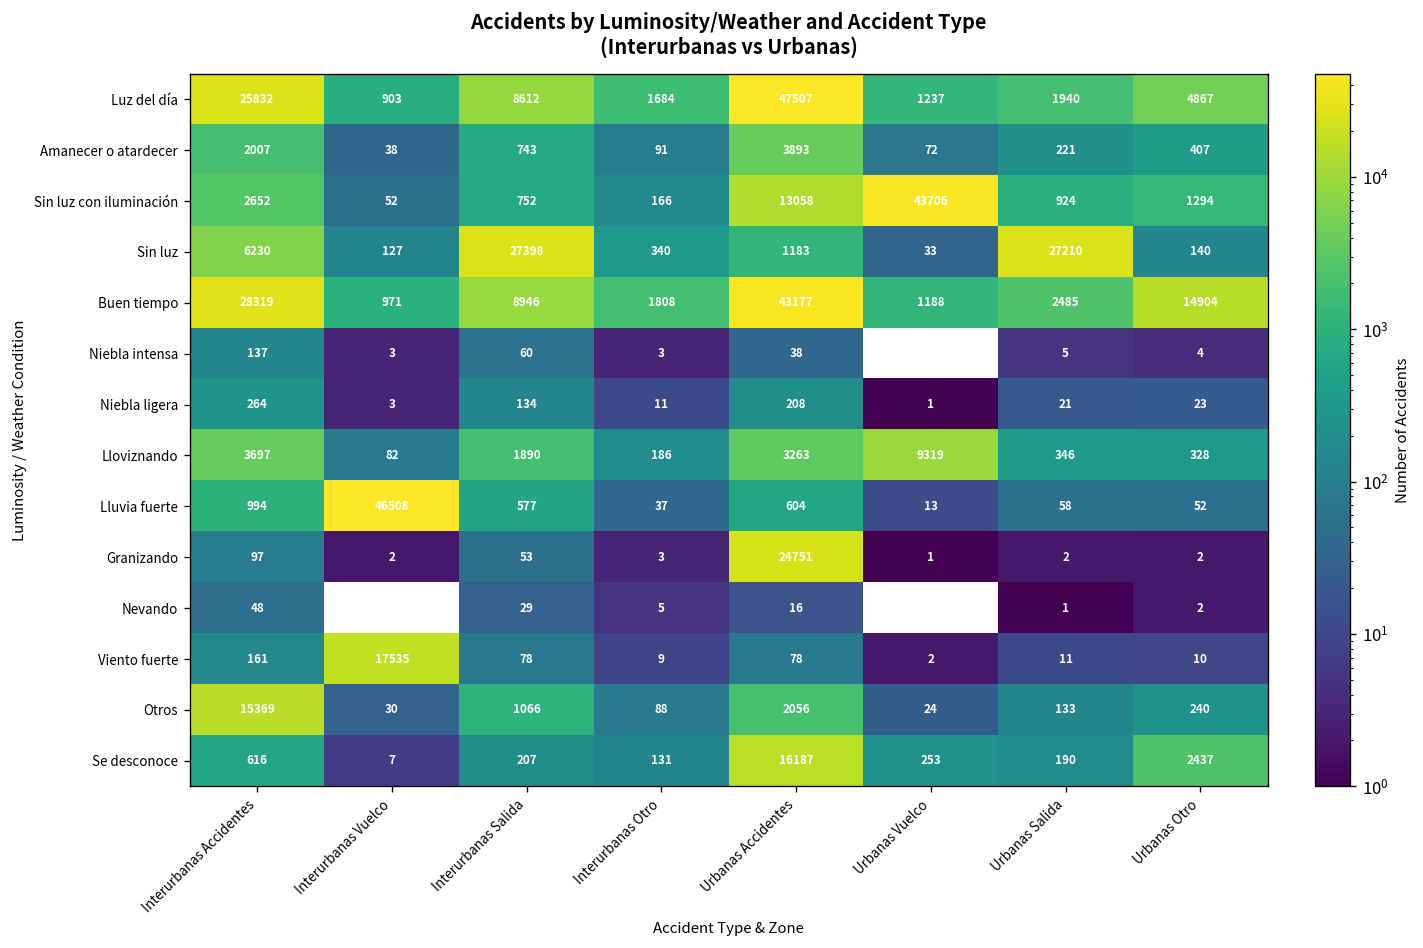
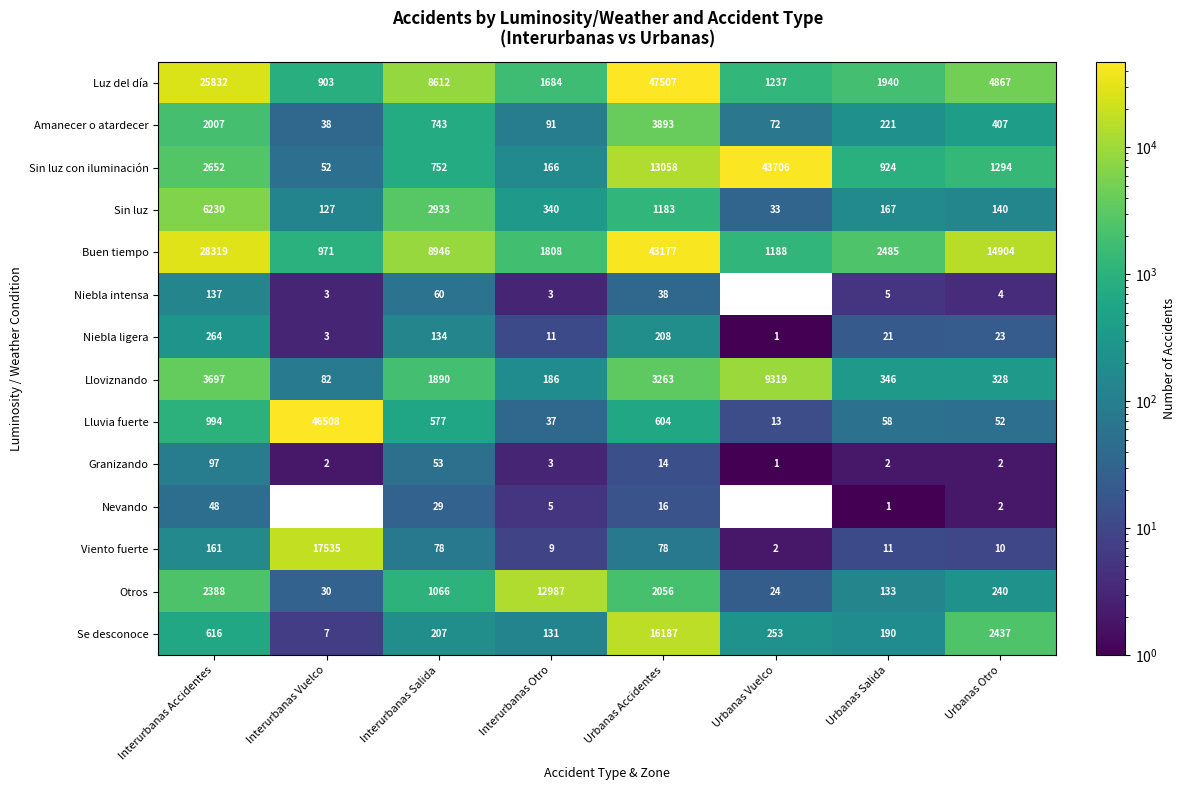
  {
    "Luz del día": {
      "Interurbanas Accidentes": 25832,
      "Interurbanas Vuelco": 903,
      "Interurbanas Salida": 8612,
      "Interurbanas Otro": 1684,
      "Urbanas Accidentes": 47507,
      "Urbanas Vuelco": 1237,
      "Urbanas Salida": 1940,
      "Urbanas Otro": 4867
    },
    "Amanecer o atardecer": {
      "Interurbanas Accidentes": 2007,
      "Interurbanas Vuelco": 38,
      "Interurbanas Salida": 743,
      "Interurbanas Otro": 91,
      "Urbanas Accidentes": 3893,
      "Urbanas Vuelco": 72,
      "Urbanas Salida": 221,
      "Urbanas Otro": 407
    },
    "Sin luz con iluminación": {
      "Interurbanas Accidentes": 2652,
      "Interurbanas Vuelco": 52,
      "Interurbanas Salida": 752,
      "Interurbanas Otro": 166,
      "Urbanas Accidentes": 13058,
      "Urbanas Vuelco": 43706,
      "Urbanas Salida": 924,
      "Urbanas Otro": 1294
    },
    "Sin luz": {
      "Interurbanas Accidentes": 6230,
      "Interurbanas Vuelco": 127,
-     "Interurbanas Salida": 27398,
+     "Interurbanas Salida": 2933,
      "Interurbanas Otro": 340,
      "Urbanas Accidentes": 1183,
      "Urbanas Vuelco": 33,
-     "Urbanas Salida": 27210,
+     "Urbanas Salida": 167,
      "Urbanas Otro": 140
    },
    "Buen tiempo": {
      "Interurbanas Accidentes": 28319,
      "Interurbanas Vuelco": 971,
      "Interurbanas Salida": 8946,
      "Interurbanas Otro": 1808,
      "Urbanas Accidentes": 43177,
      "Urbanas Vuelco": 1188,
      "Urbanas Salida": 2485,
      "Urbanas Otro": 14904
    },
    "Niebla intensa": {
      "Interurbanas Accidentes": 137,
      "Interurbanas Vuelco": 3,
      "Interurbanas Salida": 60,
      "Interurbanas Otro": 3,
      "Urbanas Accidentes": 38,
      "Urbanas Salida": 5,
      "Urbanas Otro": 4
    },
    "Niebla ligera": {
      "Interurbanas Accidentes": 264,
      "Interurbanas Vuelco": 3,
      "Interurbanas Salida": 134,
      "Interurbanas Otro": 11,
      "Urbanas Accidentes": 208,
      "Urbanas Vuelco": 1,
      "Urbanas Salida": 21,
      "Urbanas Otro": 23
    },
    "Lloviznando": {
      "Interurbanas Accidentes": 3697,
      "Interurbanas Vuelco": 82,
      "Interurbanas Salida": 1890,
      "Interurbanas Otro": 186,
      "Urbanas Accidentes": 3263,
      "Urbanas Vuelco": 9319,
      "Urbanas Salida": 346,
      "Urbanas Otro": 328
    },
    "Lluvia fuerte": {
      "Interurbanas Accidentes": 994,
      "Interurbanas Vuelco": 46508,
      "Interurbanas Salida": 577,
      "Interurbanas Otro": 37,
      "Urbanas Accidentes": 604,
      "Urbanas Vuelco": 13,
      "Urbanas Salida": 58,
      "Urbanas Otro": 52
    },
    "Granizando": {
      "Interurbanas Accidentes": 97,
      "Interurbanas Vuelco": 2,
      "Interurbanas Salida": 53,
      "Interurbanas Otro": 3,
-     "Urbanas Accidentes": 24751,
+     "Urbanas Accidentes": 14,
      "Urbanas Vuelco": 1,
      "Urbanas Salida": 2,
      "Urbanas Otro": 2
    },
    "Nevando": {
      "Interurbanas Accidentes": 48,
      "Interurbanas Salida": 29,
      "Interurbanas Otro": 5,
      "Urbanas Accidentes": 16,
      "Urbanas Salida": 1,
      "Urbanas Otro": 2
    },
    "Viento fuerte": {
      "Interurbanas Accidentes": 161,
      "Interurbanas Vuelco": 17535,
      "Interurbanas Salida": 78,
      "Interurbanas Otro": 9,
      "Urbanas Accidentes": 78,
      "Urbanas Vuelco": 2,
      "Urbanas Salida": 11,
      "Urbanas Otro": 10
    },
    "Otros": {
-     "Interurbanas Accidentes": 15369,
+     "Interurbanas Accidentes": 2388,
      "Interurbanas Vuelco": 30,
      "Interurbanas Salida": 1066,
-     "Interurbanas Otro": 88,
+     "Interurbanas Otro": 12987,
      "Urbanas Accidentes": 2056,
      "Urbanas Vuelco": 24,
      "Urbanas Salida": 133,
      "Urbanas Otro": 240
    },
    "Se desconoce": {
      "Interurbanas Accidentes": 616,
      "Interurbanas Vuelco": 7,
      "Interurbanas Salida": 207,
      "Interurbanas Otro": 131,
      "Urbanas Accidentes": 16187,
      "Urbanas Vuelco": 253,
      "Urbanas Salida": 190,
      "Urbanas Otro": 2437
    }
  }
